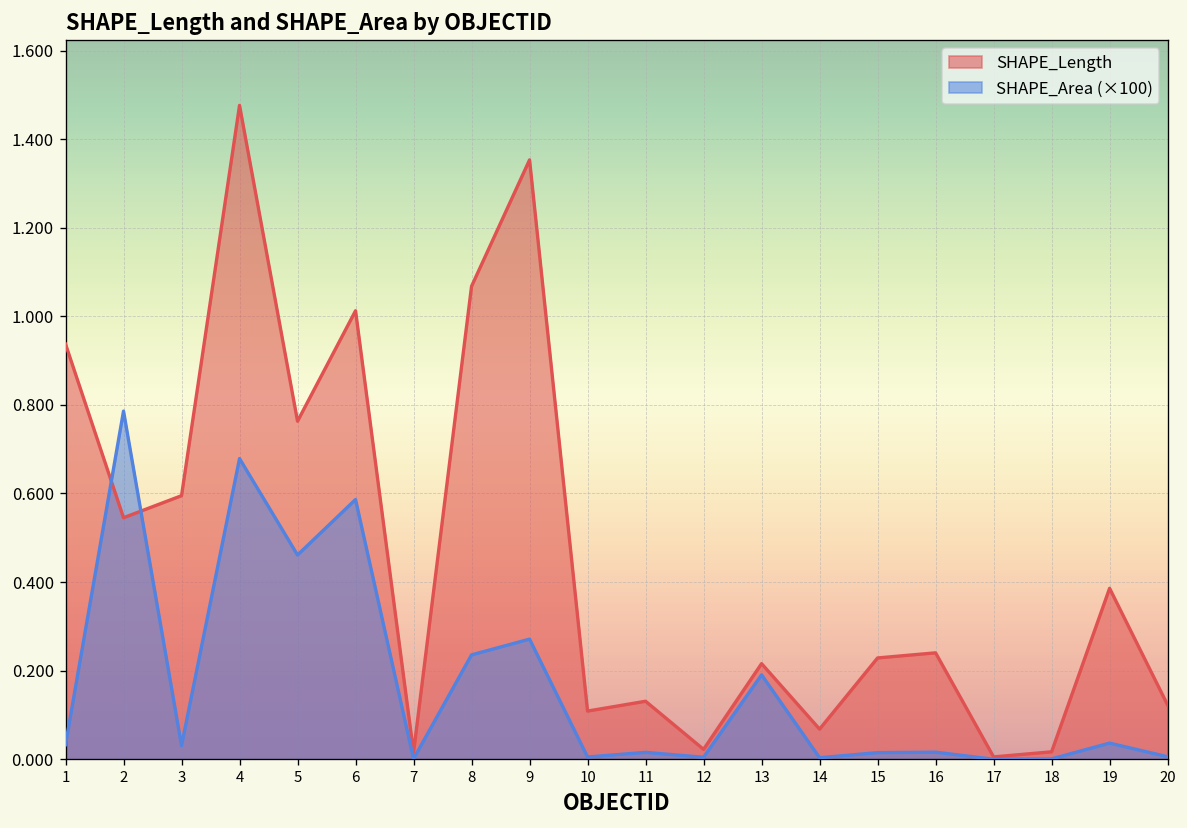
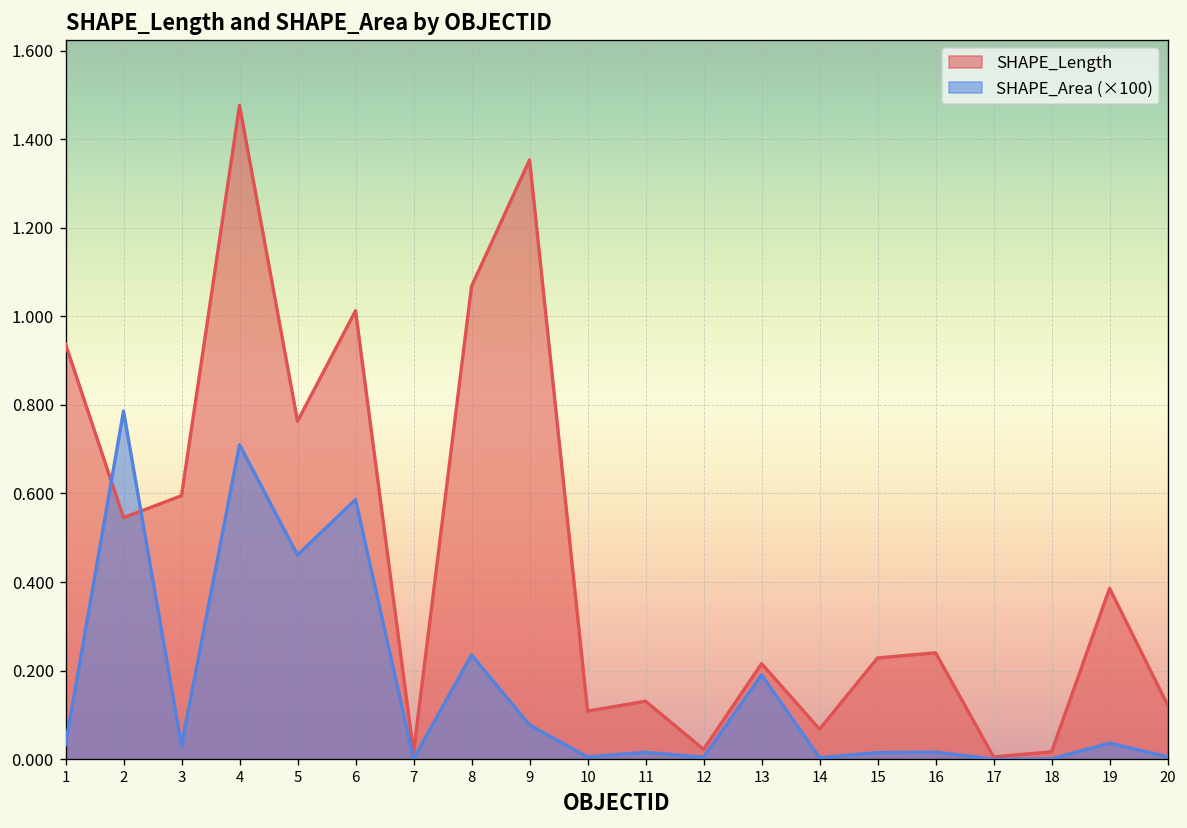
  {
    "SHAPE_Length": {
      "1": 0.94,
      "2": 0.55,
      "3": 0.60,
      "4": 1.48,
      "5": 0.76,
      "6": 1.01,
      "7": 0.02,
      "8": 1.07,
      "9": 1.35,
      "10": 0.11,
      "11": 0.13,
      "12": 0.02,
      "13": 0.22,
      "14": 0.07,
      "15": 0.23,
      "16": 0.24,
      "18": 0.02,
      "19": 0.39,
      "20": 0.12
    },
    "SHAPE_Area (×100)": {
      "1": 0.03,
      "2": 0.79,
      "3": 0.03,
-     "4": 0.68,
+     "4": 0.71,
      "5": 0.46,
      "6": 0.59,
      "7": 0.00,
      "8": 0.24,
-     "9": 0.27,
+     "9": 0.08,
      "10": 0.01,
      "11": 0.02,
      "12": 0.00,
      "13": 0.19,
      "14": 0.00,
      "15": 0.01,
      "16": 0.02,
      "18": 0.00,
      "19": 0.04,
      "20": 0.01
    }
  }
